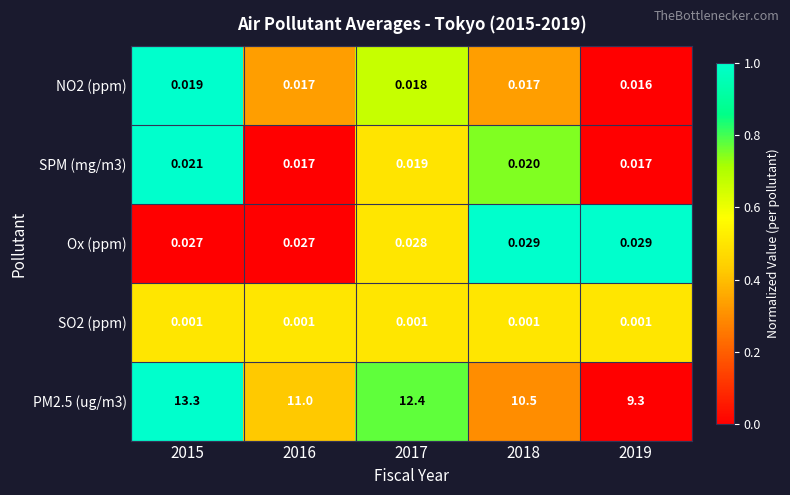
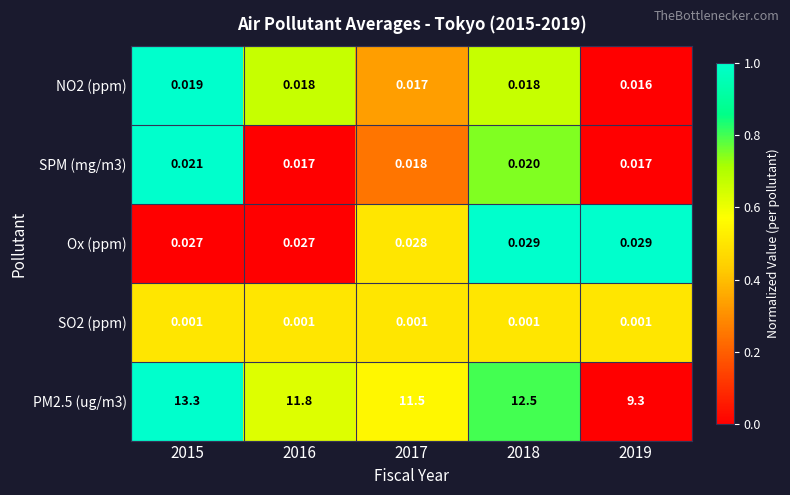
  {
    "NO2 (ppm)": {
      "2015": 0.019,
-     "2016": 0.017,
-     "2017": 0.018,
-     "2018": 0.017,
+     "2016": 0.018,
+     "2017": 0.017,
+     "2018": 0.018,
      "2019": 0.016
    },
    "SPM (mg/m3)": {
      "2015": 0.021,
      "2016": 0.017,
-     "2017": 0.019,
+     "2017": 0.018,
      "2018": 0.020,
      "2019": 0.017
    },
    "Ox (ppm)": {
      "2015": 0.027,
      "2016": 0.027,
      "2017": 0.028,
      "2018": 0.029,
      "2019": 0.029
    },
    "SO2 (ppm)": {
      "2015": 0.001,
      "2016": 0.001,
      "2017": 0.001,
      "2018": 0.001,
      "2019": 0.001
    },
    "PM2.5 (ug/m3)": {
      "2015": 13.3,
-     "2016": 11.0,
-     "2017": 12.4,
-     "2018": 10.5,
+     "2016": 11.8,
+     "2017": 11.5,
+     "2018": 12.5,
      "2019": 9.3
    }
  }
